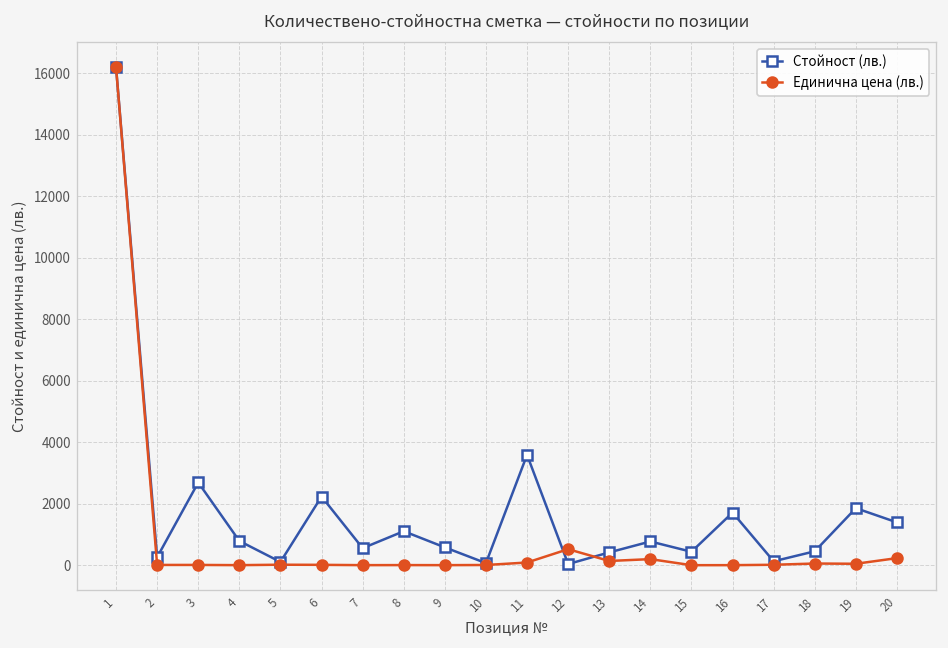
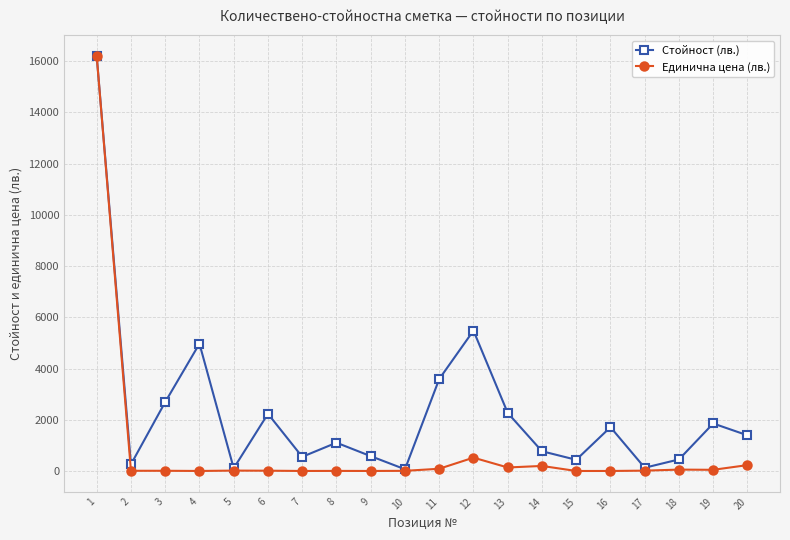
  {
    "Стойност (лв.)": {
      "2": 300,
      "3": 2700,
-     "4": 800,
+     "4": 5000,
      "6": 2200,
      "7": 600,
      "8": 1100,
      "9": 600,
      "11": 3600,
-     "12": 0,
-     "13": 400,
+     "12": 5500,
+     "13": 2300,
      "14": 800,
      "15": 400,
      "16": 1700,
      "17": 100,
      "18": 500,
      "19": 1900,
      "20": 1400
    },
    "Единична цена (лв.)": {
      "2": 0,
      "3": 0,
      "4": 0,
      "6": 0,
      "7": 0,
      "8": 0,
      "9": 0,
      "11": 100,
      "12": 500,
      "13": 100,
      "14": 200,
      "15": 0,
      "16": 0,
      "17": 0,
      "18": 100,
      "19": 0,
      "20": 200
    }
  }
